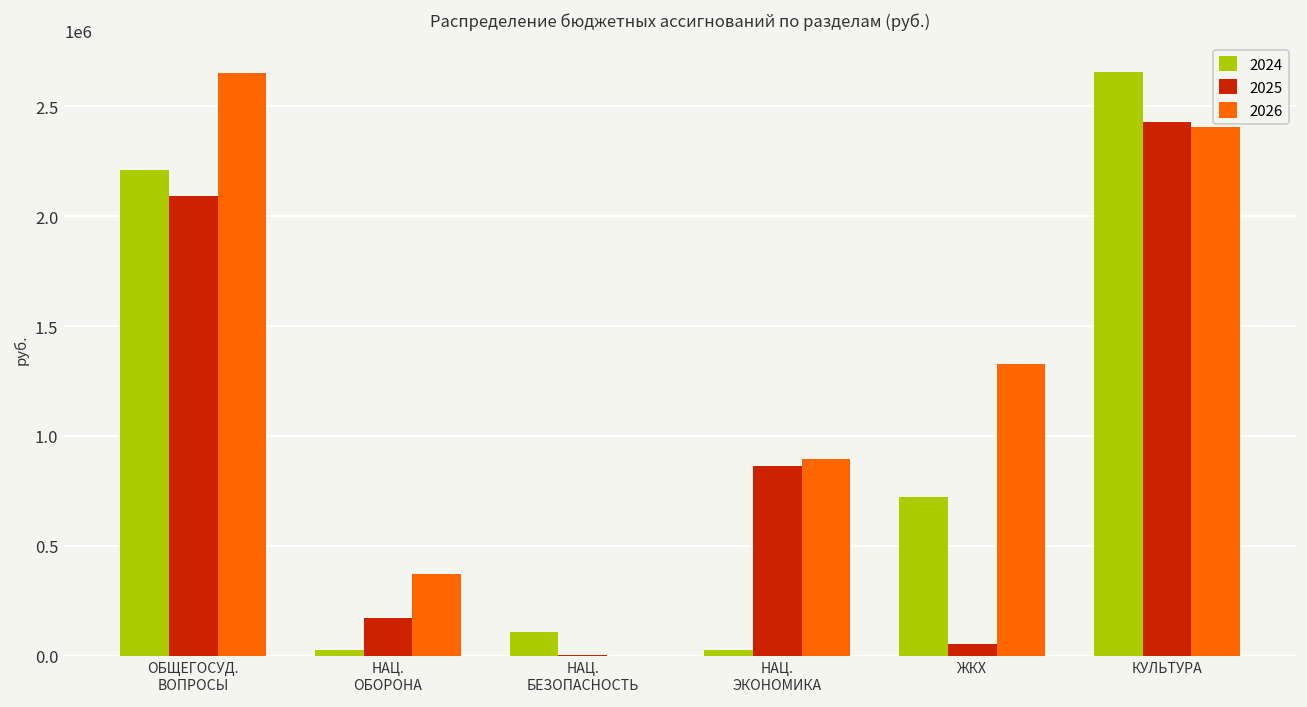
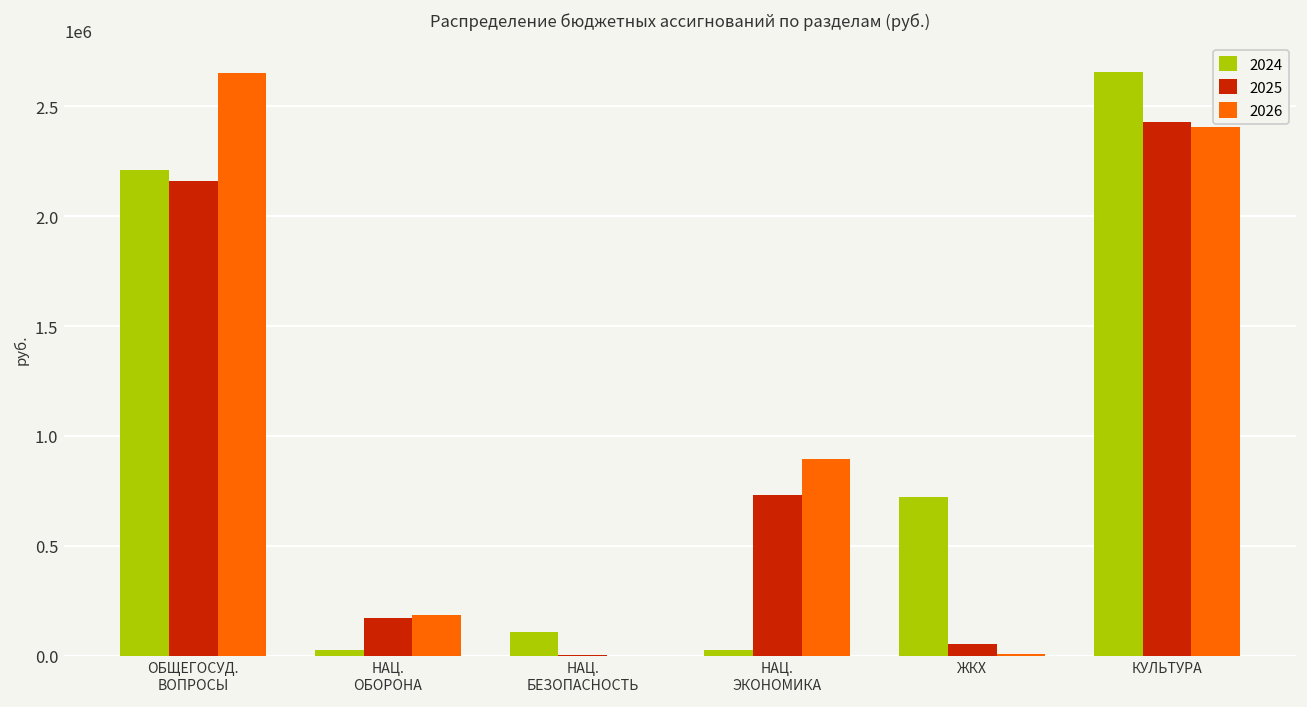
  {
    "2024": {
      "ОБЩЕГОСУД. ВОПРОСЫ": 2210000,
      "НАЦ. ОБОРОНА": 20000,
      "НАЦ. БЕЗОПАСНОСТЬ": 110000,
      "НАЦ. ЭКОНОМИКА": 20000,
      "ЖКХ": 720000,
      "КУЛЬТУРА": 2660000
    },
    "2025": {
-     "ОБЩЕГОСУД. ВОПРОСЫ": 2090000,
+     "ОБЩЕГОСУД. ВОПРОСЫ": 2160000,
      "НАЦ. ОБОРОНА": 170000,
-     "НАЦ. ЭКОНОМИКА": 860000,
+     "НАЦ. ЭКОНОМИКА": 730000,
      "ЖКХ": 50000,
      "КУЛЬТУРА": 2430000
    },
    "2026": {
      "ОБЩЕГОСУД. ВОПРОСЫ": 2650000,
-     "НАЦ. ОБОРОНА": 370000,
+     "НАЦ. ОБОРОНА": 190000,
      "НАЦ. БЕЗОПАСНОСТЬ": 0,
      "НАЦ. ЭКОНОМИКА": 900000,
-     "ЖКХ": 1330000,
+     "ЖКХ": 10000,
      "КУЛЬТУРА": 2400000
    }
  }
